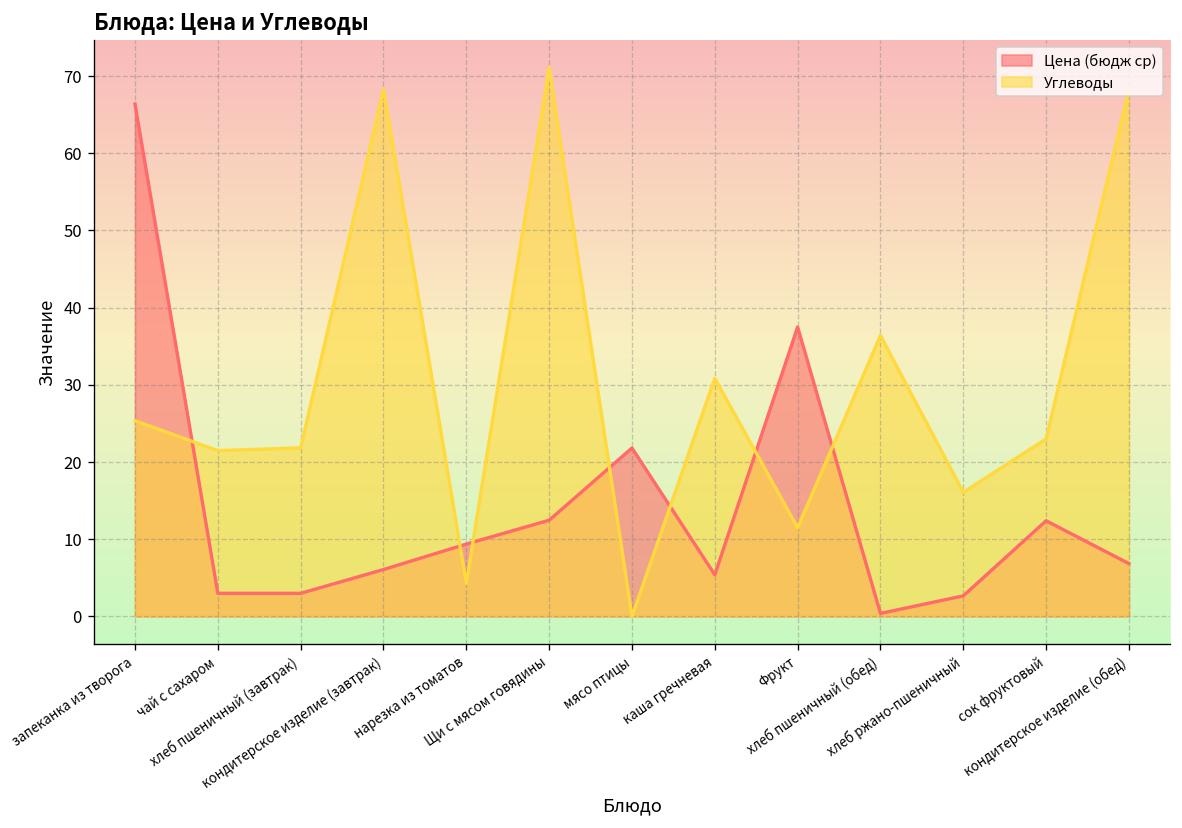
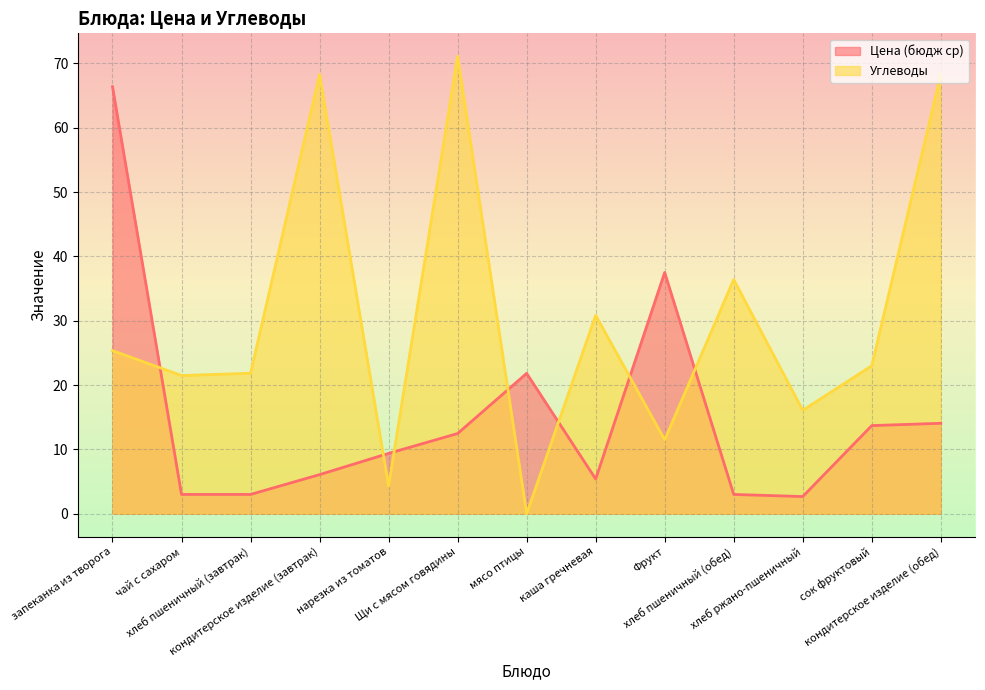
  {
    "Цена (бюдж ср)": {
      "запеканка из творога": 66,
      "чай с сахаром": 3,
      "хлеб пшеничный (завтрак)": 3,
      "кондитерское изделие (завтрак)": 6,
      "нарезка из томатов": 9,
      "Щи с мясом говядины": 12,
      "мясо птицы": 22,
      "каша гречневая": 5,
      "Фрукт": 38,
-     "хлеб пшеничный (обед)": 0,
+     "хлеб пшеничный (обед)": 3,
      "хлеб ржано-пшеничный": 3,
-     "сок фруктовый": 12,
-     "кондитерское изделие (обед)": 7
+     "сок фруктовый": 14,
+     "кондитерское изделие (обед)": 14
    },
    "Углеводы": {
      "запеканка из творога": 25,
      "чай с сахаром": 21,
      "хлеб пшеничный (завтрак)": 22,
      "кондитерское изделие (завтрак)": 68,
      "нарезка из томатов": 4,
      "Щи с мясом говядины": 71,
      "мясо птицы": 0,
      "каша гречневая": 31,
      "Фрукт": 12,
      "хлеб пшеничный (обед)": 36,
      "хлеб ржано-пшеничный": 16,
      "сок фруктовый": 23
    }
  }
